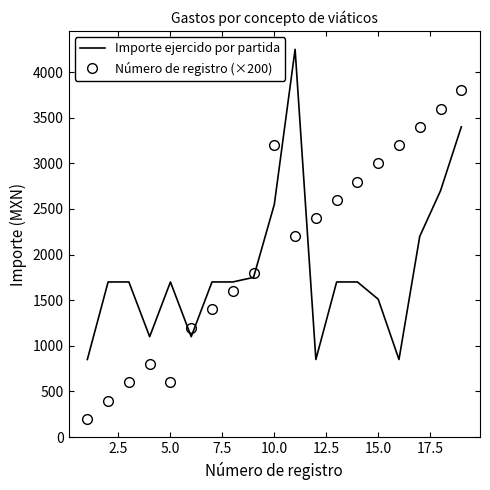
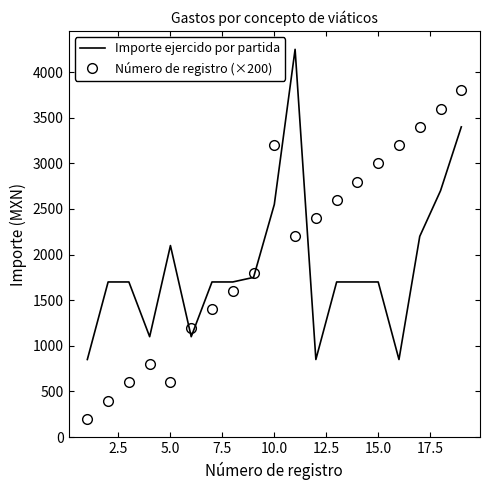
  {
    "Importe ejercido por partida": {
-     "5.0": 1700,
+     "5.0": 2100,
      "10.0": 2600,
-     "15.0": 1500
+     "15.0": 1700
    },
    "Número de registro (×200)": {
      "5.0": 600,
      "10.0": 3200,
      "15.0": 3000
    }
  }
